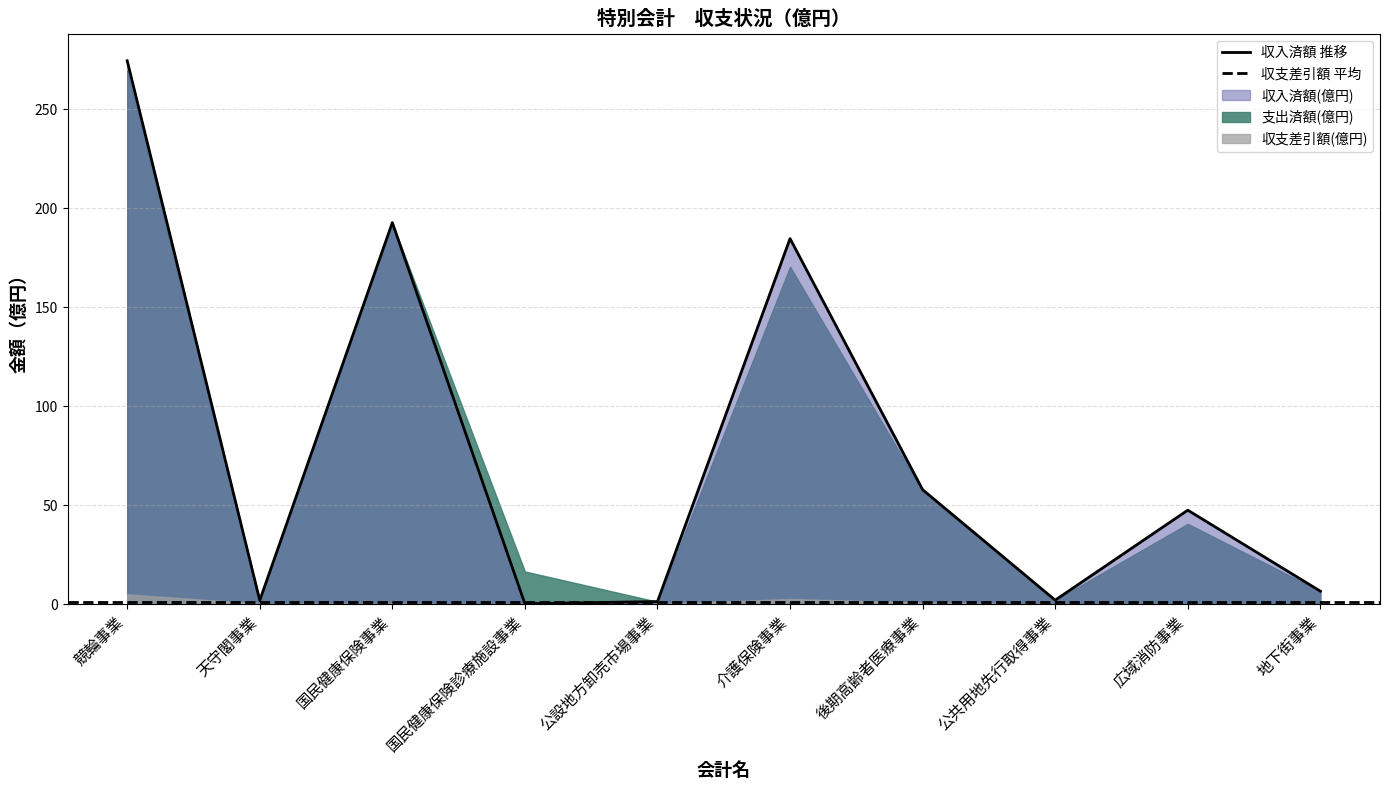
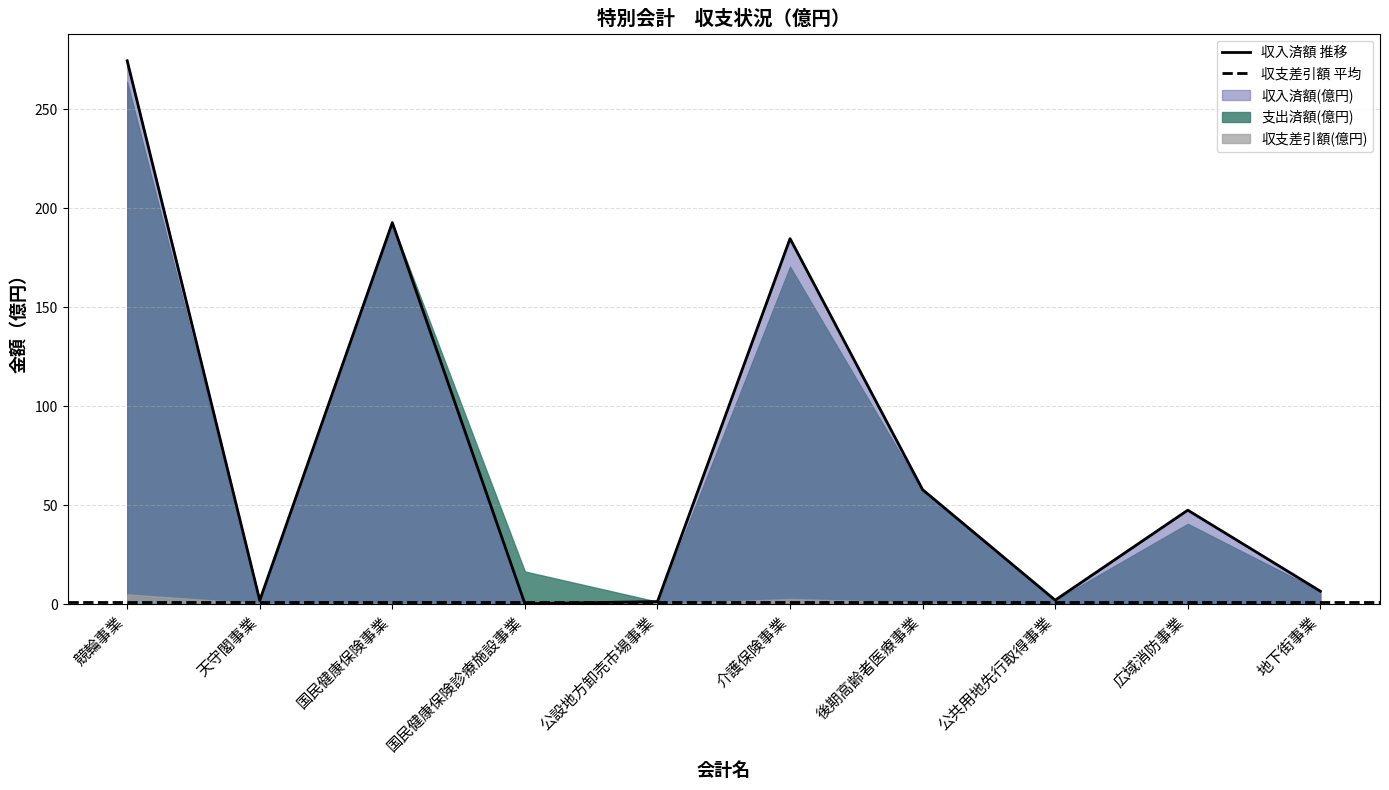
  {
    "支出済額(億円)": {
-     "競輪事業": 269,
+     "競輪事業": 264,
      "国民健康保険診療施設事業": 17,
      "介護保険事業": 170,
      "広域消防事業": 41
    }
  }
